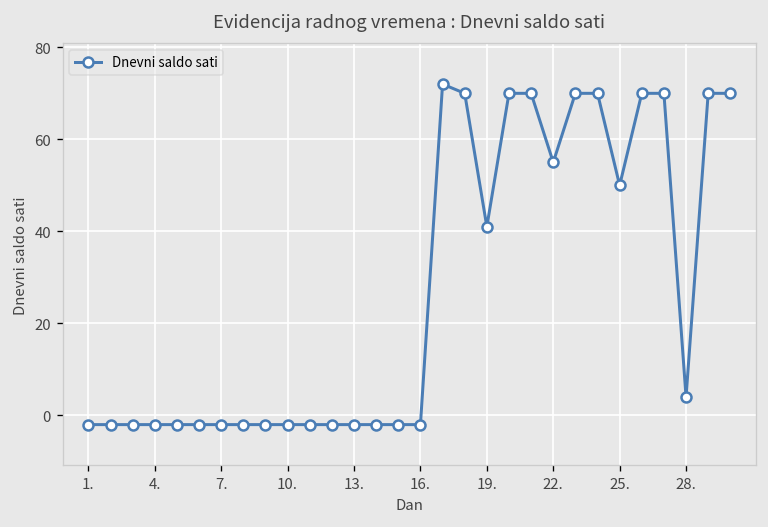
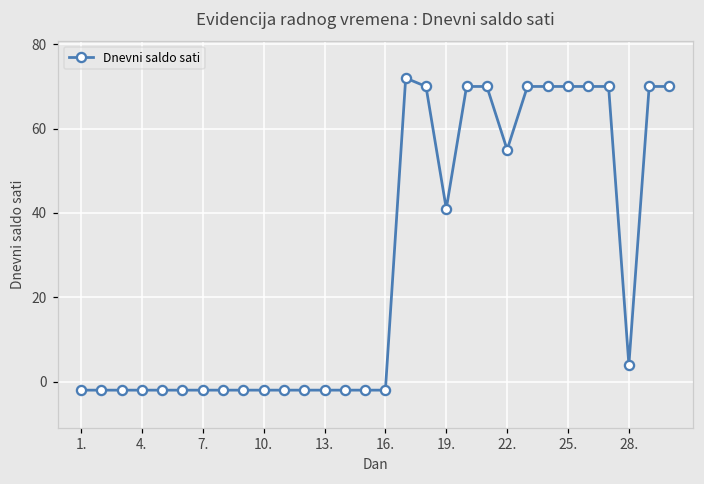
  {
    "1.": -2,
    "4.": -2,
    "7.": -2,
    "10.": -2,
    "13.": -2,
    "16.": -2,
    "19.": 41,
    "22.": 55,
-   "25.": 50,
+   "25.": 70,
    "28.": 4
  }
